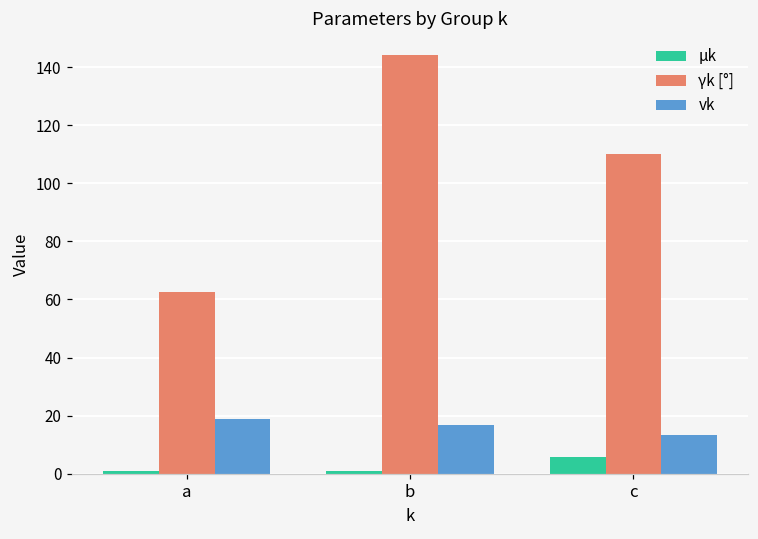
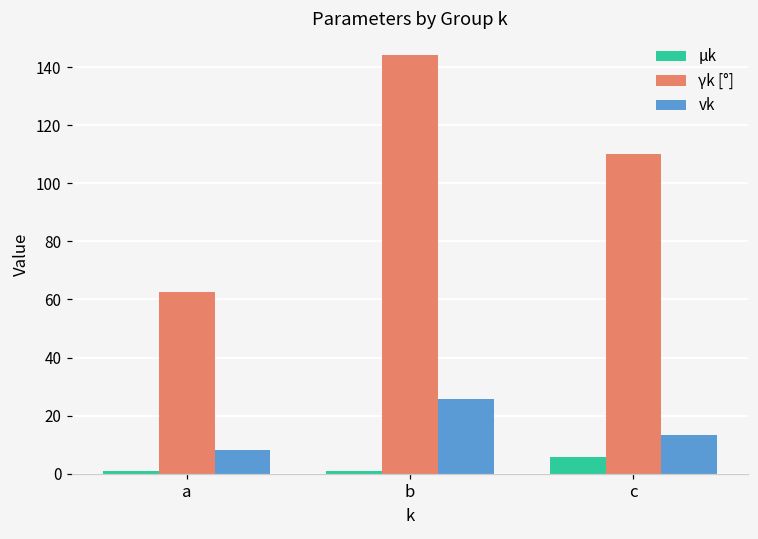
  {
    "μk": {
      "a": 1,
      "c": 6
    },
    "γk [°]": {
      "a": 63,
      "b": 144,
      "c": 110
    },
    "vk": {
-     "a": 19,
-     "b": 17,
+     "a": 8,
+     "b": 26,
      "c": 13
    }
  }
